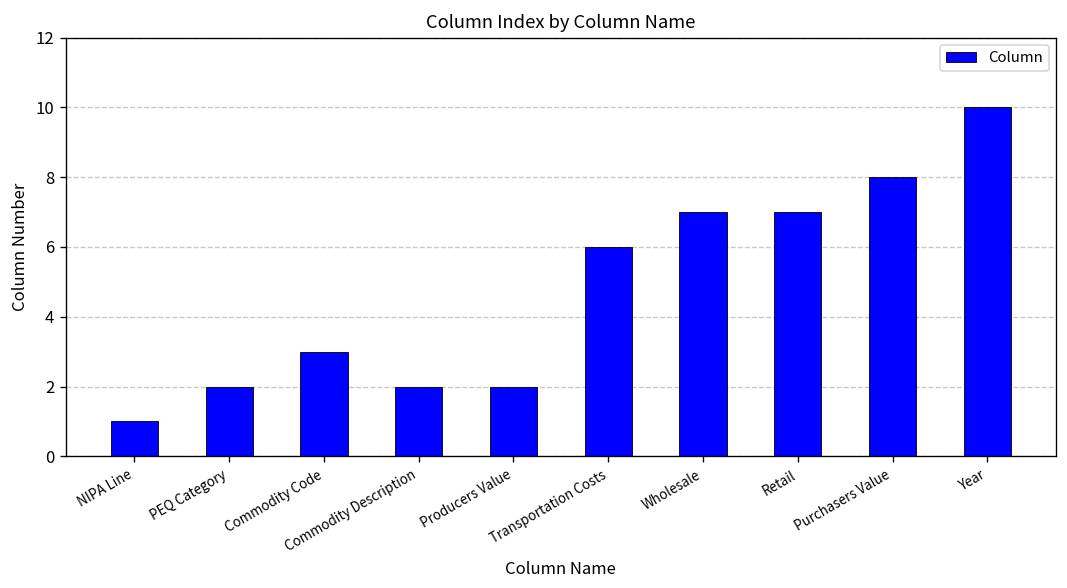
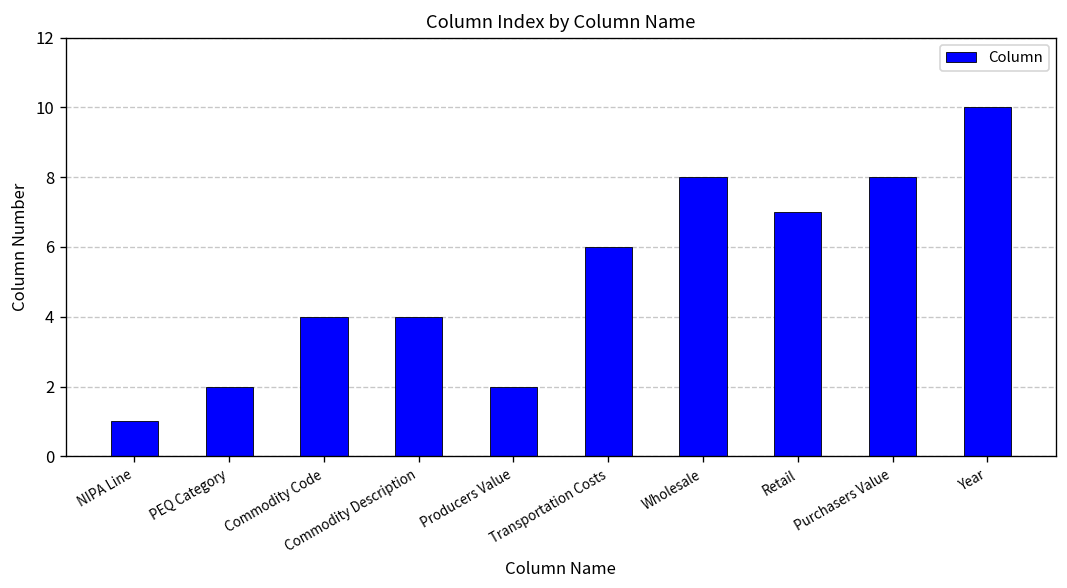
  {
    "NIPA Line": 1,
    "PEQ Category": 2,
-   "Commodity Code": 3,
-   "Commodity Description": 2,
+   "Commodity Code": 4,
+   "Commodity Description": 4,
    "Producers Value": 2,
    "Transportation Costs": 6,
-   "Wholesale": 7,
+   "Wholesale": 8,
    "Retail": 7,
    "Purchasers Value": 8,
    "Year": 10
  }
